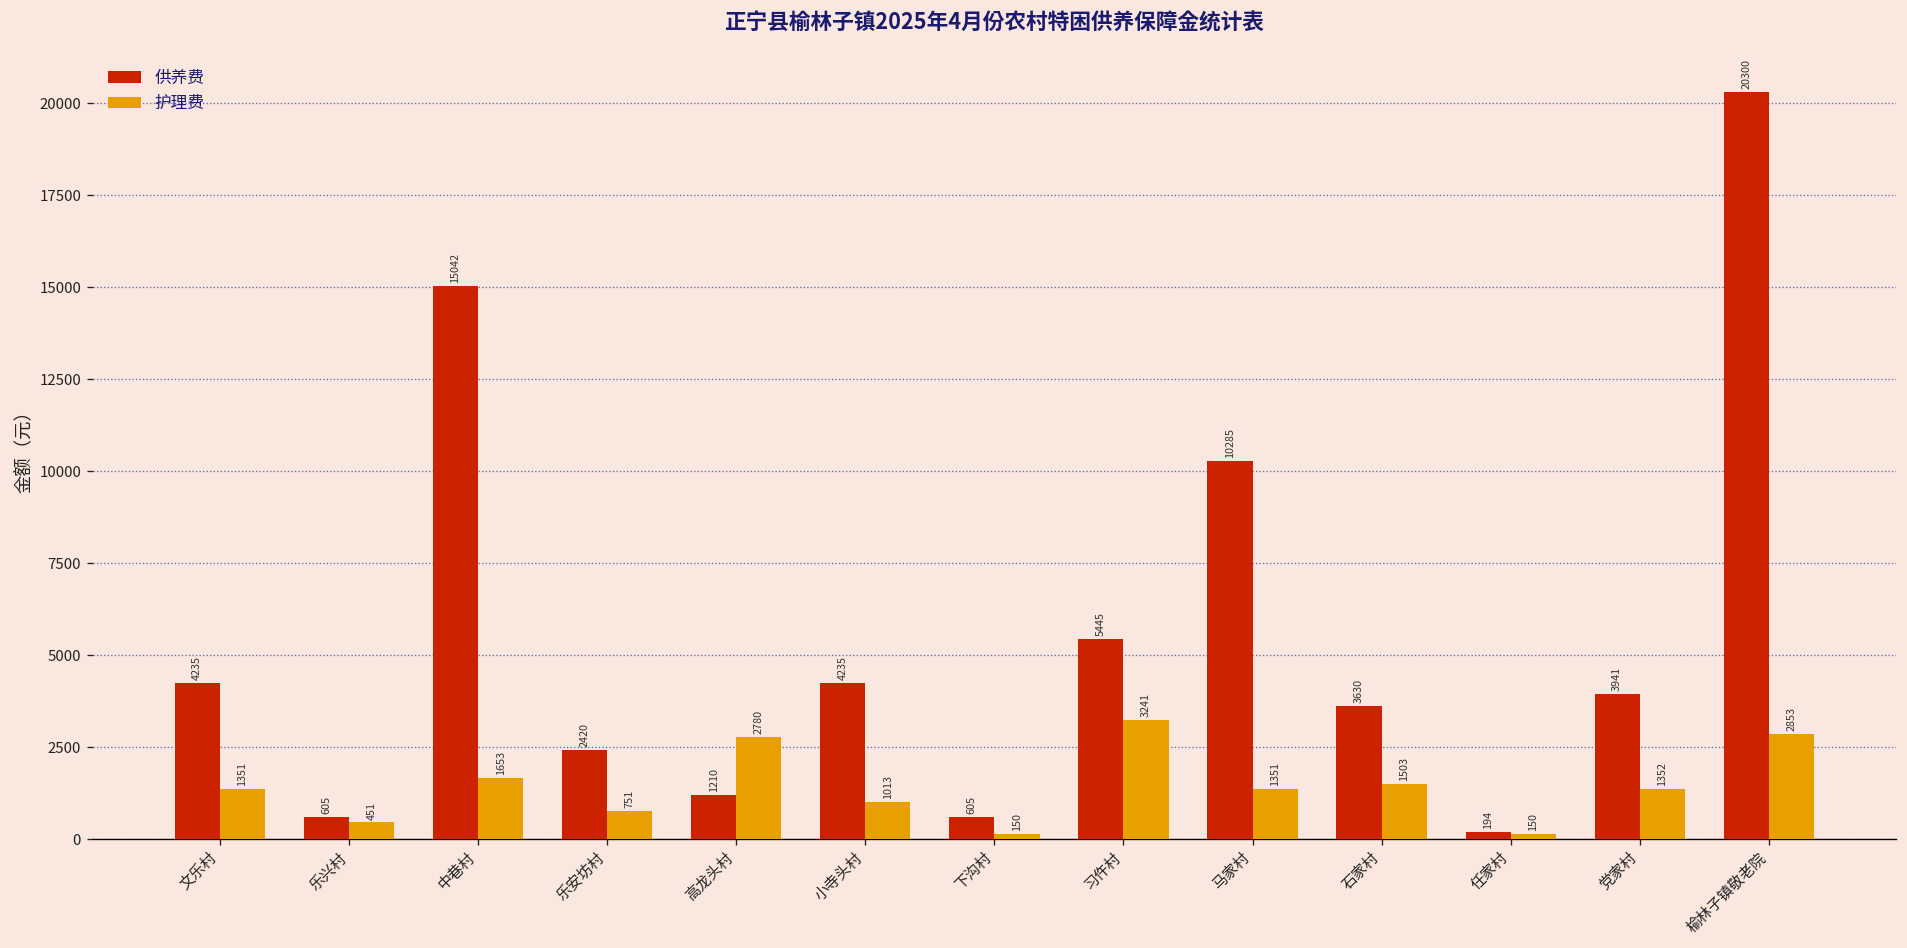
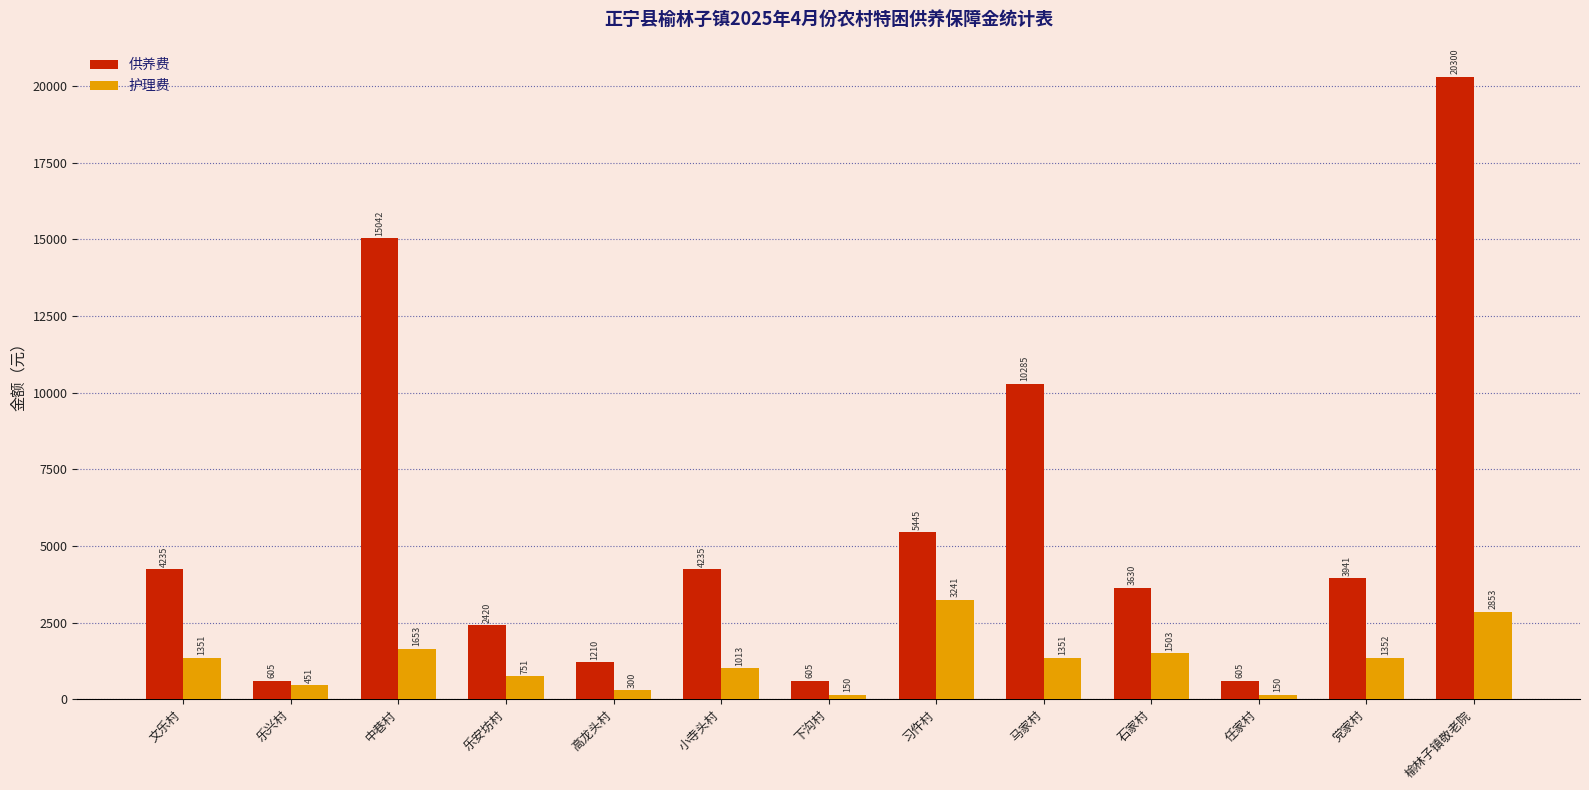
  {
    "供养费": {
      "文乐村": 4235,
      "乐兴村": 605,
      "中巷村": 15042,
      "乐安坊村": 2420,
      "高龙头村": 1210,
      "小寺头村": 4235,
      "下沟村": 605,
      "习仵村": 5445,
      "马家村": 10285,
      "石家村": 3630,
-     "任家村": 194,
+     "任家村": 605,
      "党家村": 3941,
      "榆林子镇敬老院": 20300
    },
    "护理费": {
      "文乐村": 1351,
      "乐兴村": 451,
      "中巷村": 1653,
      "乐安坊村": 751,
-     "高龙头村": 2780,
+     "高龙头村": 300,
      "小寺头村": 1013,
      "下沟村": 150,
      "习仵村": 3241,
      "马家村": 1351,
      "石家村": 1503,
      "任家村": 150,
      "党家村": 1352,
      "榆林子镇敬老院": 2853
    }
  }
